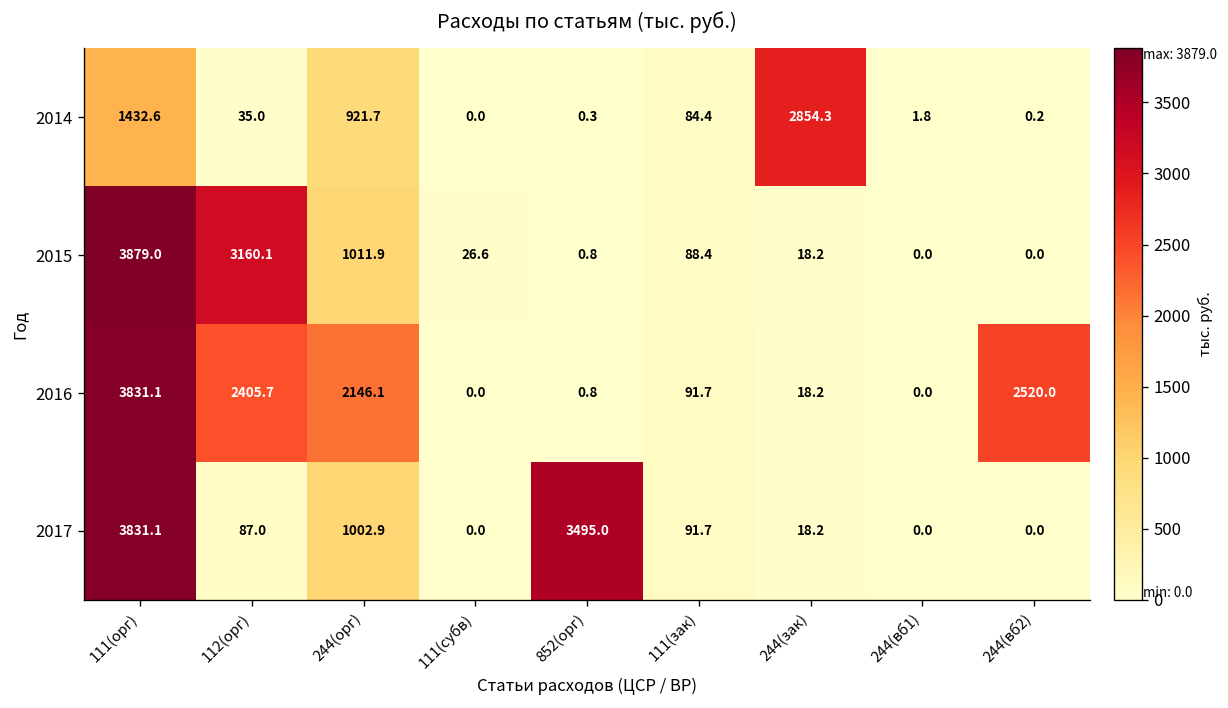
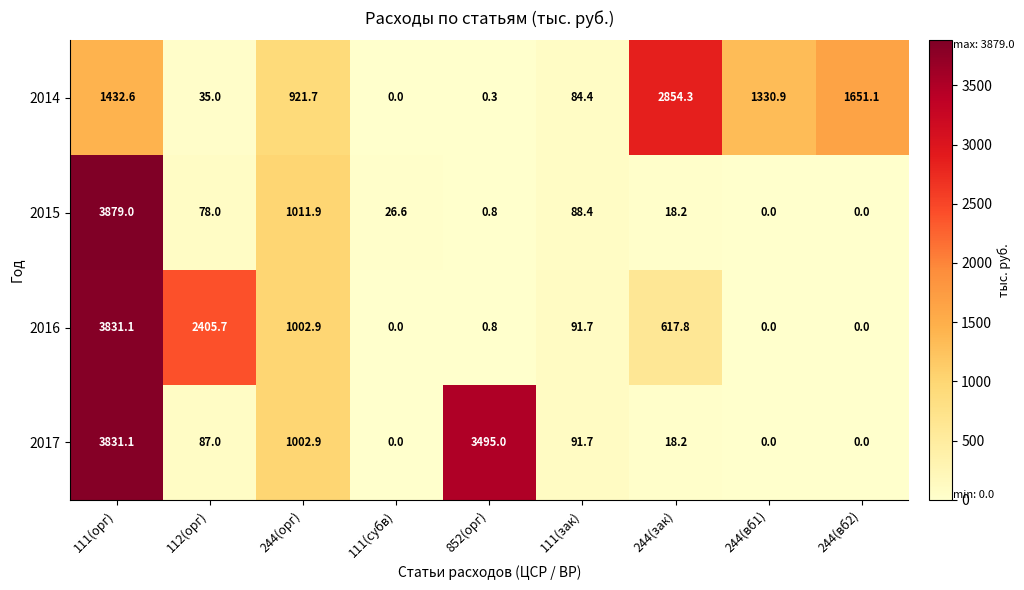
  {
    "2014": {
      "111(орг)": 1432.6,
      "112(орг)": 35.0,
      "244(орг)": 921.7,
      "111(субв)": 0.0,
      "852(орг)": 0.3,
      "111(зак)": 84.4,
      "244(зак)": 2854.3,
-     "244(вб1)": 1.8,
-     "244(вб2)": 0.2
+     "244(вб1)": 1330.9,
+     "244(вб2)": 1651.1
    },
    "2015": {
      "111(орг)": 3879.0,
-     "112(орг)": 3160.1,
+     "112(орг)": 78.0,
      "244(орг)": 1011.9,
      "111(субв)": 26.6,
      "852(орг)": 0.8,
      "111(зак)": 88.4,
      "244(зак)": 18.2,
      "244(вб1)": 0.0,
      "244(вб2)": 0.0
    },
    "2016": {
      "111(орг)": 3831.1,
      "112(орг)": 2405.7,
-     "244(орг)": 2146.1,
+     "244(орг)": 1002.9,
      "111(субв)": 0.0,
      "852(орг)": 0.8,
      "111(зак)": 91.7,
-     "244(зак)": 18.2,
+     "244(зак)": 617.8,
      "244(вб1)": 0.0,
-     "244(вб2)": 2520.0
+     "244(вб2)": 0.0
    },
    "2017": {
      "111(орг)": 3831.1,
      "112(орг)": 87.0,
      "244(орг)": 1002.9,
      "111(субв)": 0.0,
      "852(орг)": 3495.0,
      "111(зак)": 91.7,
      "244(зак)": 18.2,
      "244(вб1)": 0.0,
      "244(вб2)": 0.0
    }
  }
